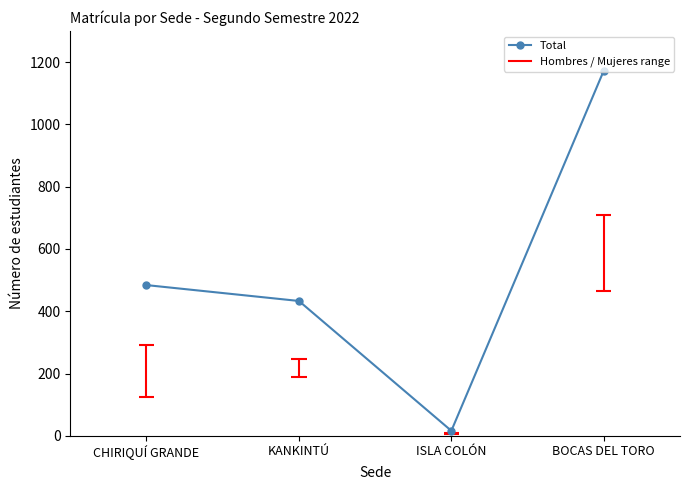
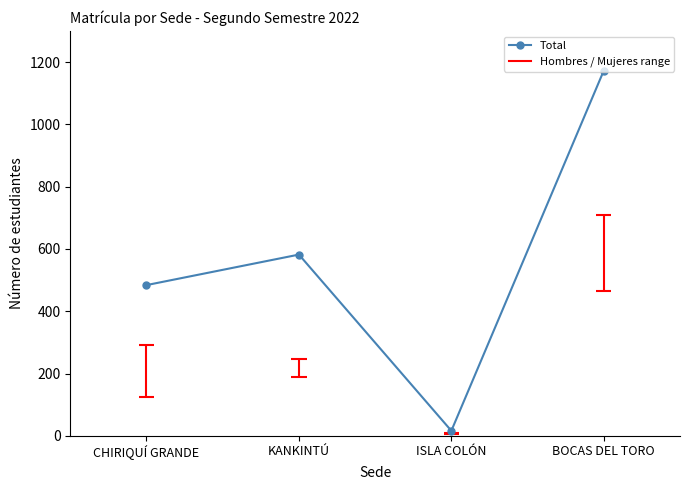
  {
    "CHIRIQUÍ GRANDE": 480,
-   "KANKINTÚ": 430,
+   "KANKINTÚ": 580,
    "ISLA COLÓN": 20
  }
